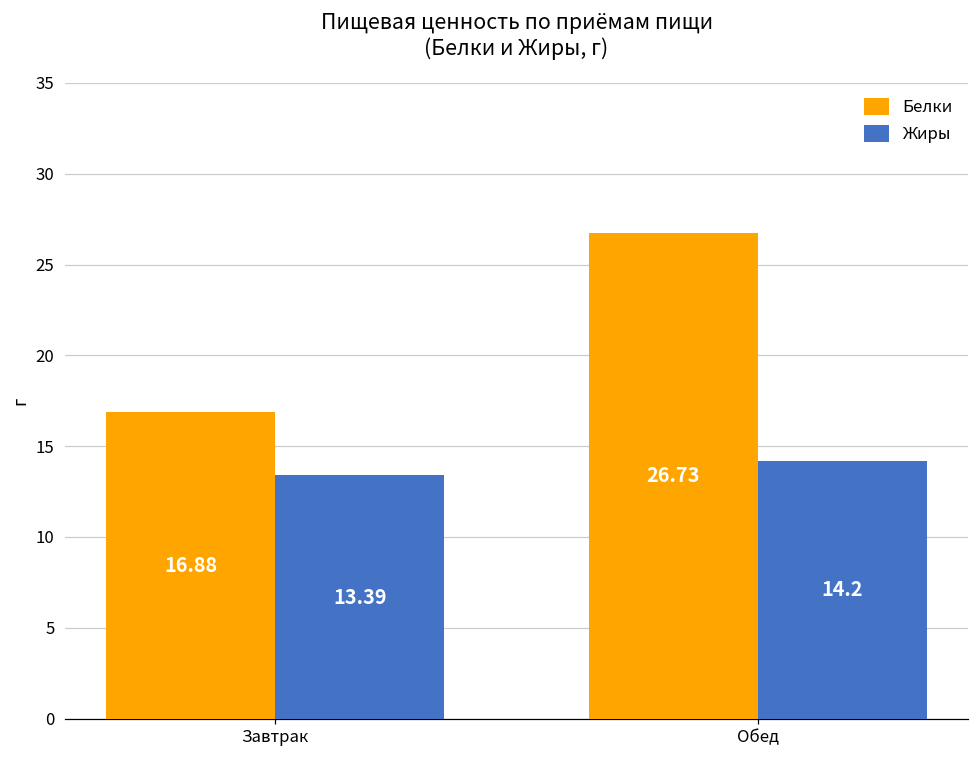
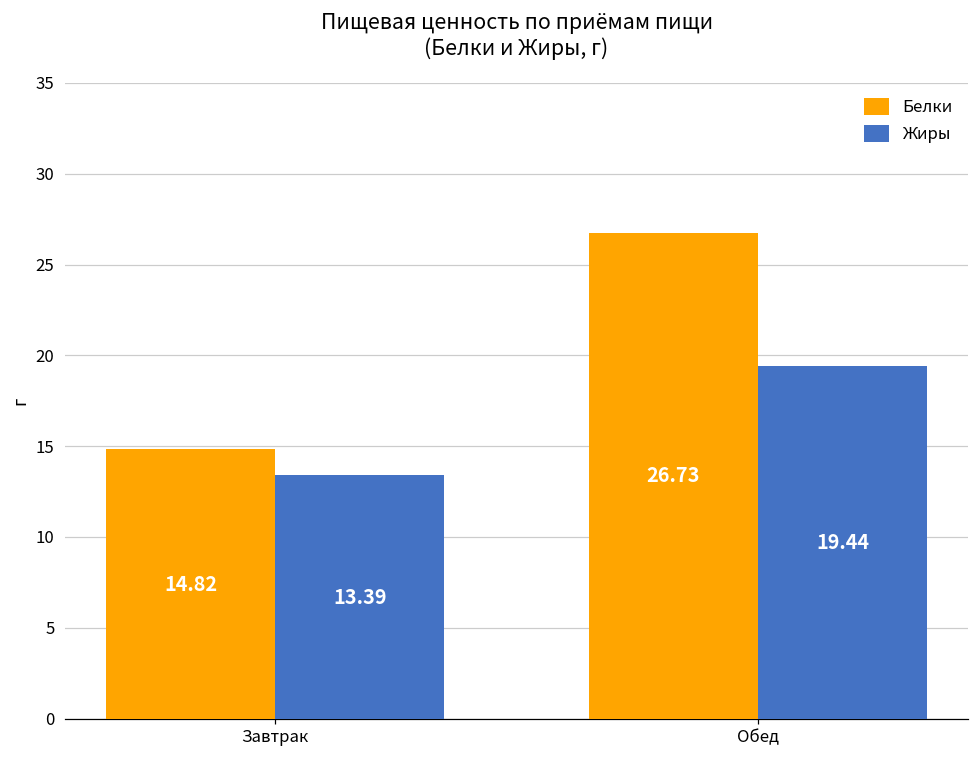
  {
    "Белки": {
-     "Завтрак": 16.88,
+     "Завтрак": 14.82,
      "Обед": 26.73
    },
    "Жиры": {
      "Завтрак": 13.39,
-     "Обед": 14.2
+     "Обед": 19.44
    }
  }
